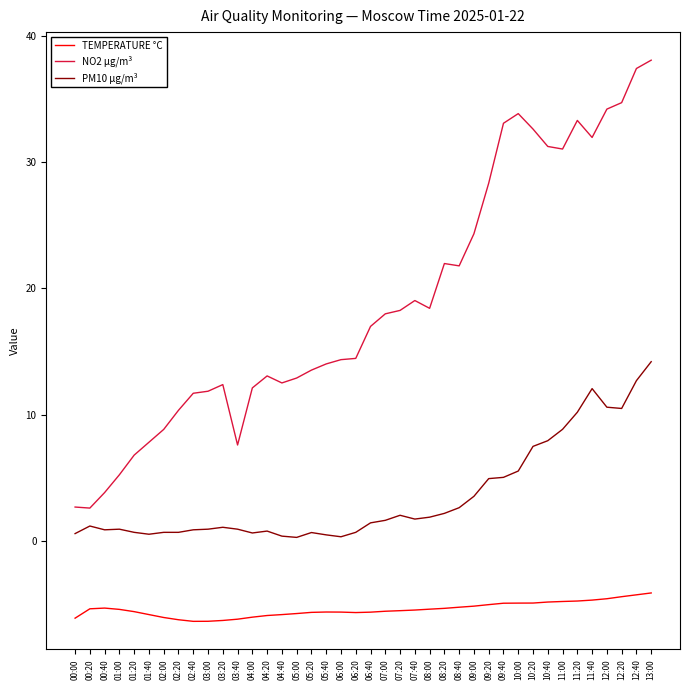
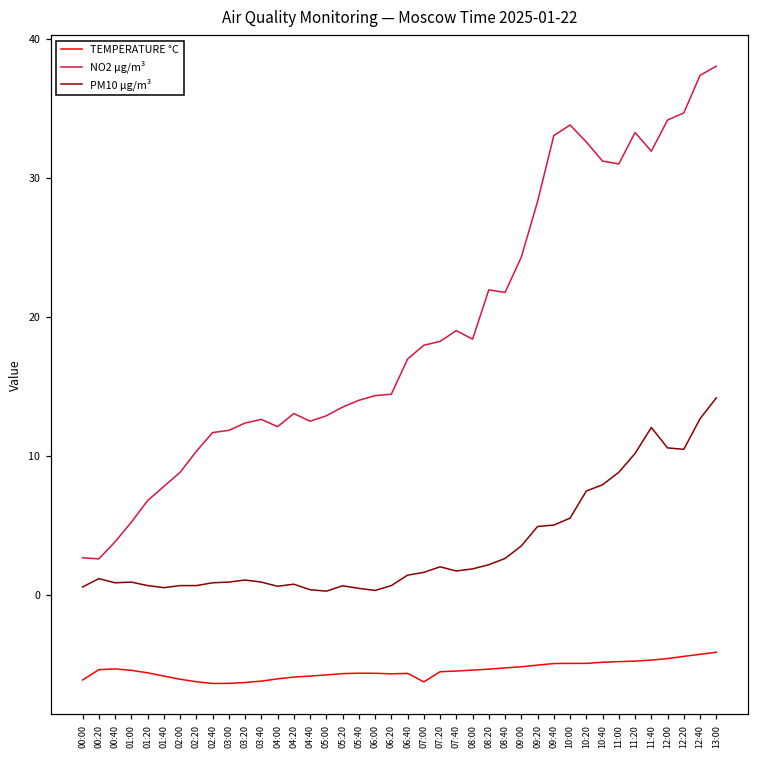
  {
    "TEMPERATURE °C": {
      "00:00": -6.1,
      "00:20": -5.3,
      "00:40": -5.3,
      "01:00": -5.4,
      "01:20": -5.6,
      "01:40": -5.8,
      "02:00": -6.0,
      "02:20": -6.2,
      "02:40": -6.3,
      "03:00": -6.3,
      "03:20": -6.3,
      "03:40": -6.2,
      "04:00": -6.0,
      "04:20": -5.9,
      "04:40": -5.8,
      "05:00": -5.7,
      "05:20": -5.6,
      "05:40": -5.6,
      "06:00": -5.6,
      "06:20": -5.6,
      "06:40": -5.6,
-     "07:00": -5.5,
+     "07:00": -6.2,
      "07:20": -5.5,
      "07:40": -5.4,
      "08:00": -5.4,
      "08:20": -5.3,
      "08:40": -5.2,
      "09:00": -5.1,
      "09:20": -5.0,
      "09:40": -4.9,
      "10:00": -4.9,
      "10:20": -4.9,
      "10:40": -4.8,
      "11:00": -4.8,
      "11:20": -4.7,
      "11:40": -4.7,
      "12:00": -4.6,
      "12:20": -4.4,
      "12:40": -4.2,
      "13:00": -4.1
    },
    "NO2 µg/m³": {
      "00:00": 2.7,
      "00:20": 2.6,
      "00:40": 3.8,
      "01:00": 5.3,
      "01:20": 6.8,
      "01:40": 7.8,
      "02:00": 8.8,
      "02:20": 10.4,
      "02:40": 11.7,
      "03:00": 11.9,
      "03:20": 12.4,
-     "03:40": 7.6,
+     "03:40": 12.7,
      "04:00": 12.1,
      "04:20": 13.1,
      "04:40": 12.5,
      "05:00": 12.9,
      "05:20": 13.5,
      "05:40": 14.0,
      "06:00": 14.4,
      "06:20": 14.5,
      "06:40": 17.0,
      "07:00": 18.0,
      "07:20": 18.3,
      "07:40": 19.0,
      "08:00": 18.4,
      "08:20": 22.0,
      "08:40": 21.8,
      "09:00": 24.3,
      "09:20": 28.3,
      "09:40": 33.1,
      "10:00": 33.8,
      "10:20": 32.6,
      "10:40": 31.2,
      "11:00": 31.0,
      "11:20": 33.3,
      "11:40": 31.9,
      "12:00": 34.2,
      "12:20": 34.7,
      "12:40": 37.4,
      "13:00": 38.1
    },
    "PM10 µg/m³": {
      "00:00": 0.6,
      "00:20": 1.2,
      "00:40": 0.9,
      "01:00": 1.0,
      "01:20": 0.7,
      "01:40": 0.6,
      "02:00": 0.7,
      "02:20": 0.7,
      "02:40": 0.9,
      "03:00": 1.0,
      "03:20": 1.1,
      "03:40": 1.0,
      "04:00": 0.7,
      "04:20": 0.8,
      "04:40": 0.4,
      "05:00": 0.3,
      "05:20": 0.7,
      "05:40": 0.5,
      "06:00": 0.4,
      "06:20": 0.7,
      "06:40": 1.5,
      "07:00": 1.7,
      "07:20": 2.1,
      "07:40": 1.8,
      "08:00": 1.9,
      "08:20": 2.2,
      "08:40": 2.7,
      "09:00": 3.6,
      "09:20": 5.0,
      "09:40": 5.1,
      "10:00": 5.6,
      "10:20": 7.5,
      "10:40": 8.0,
      "11:00": 8.9,
      "11:20": 10.2,
      "11:40": 12.1,
      "12:00": 10.6,
      "12:20": 10.5,
      "12:40": 12.7,
      "13:00": 14.2
    }
  }
